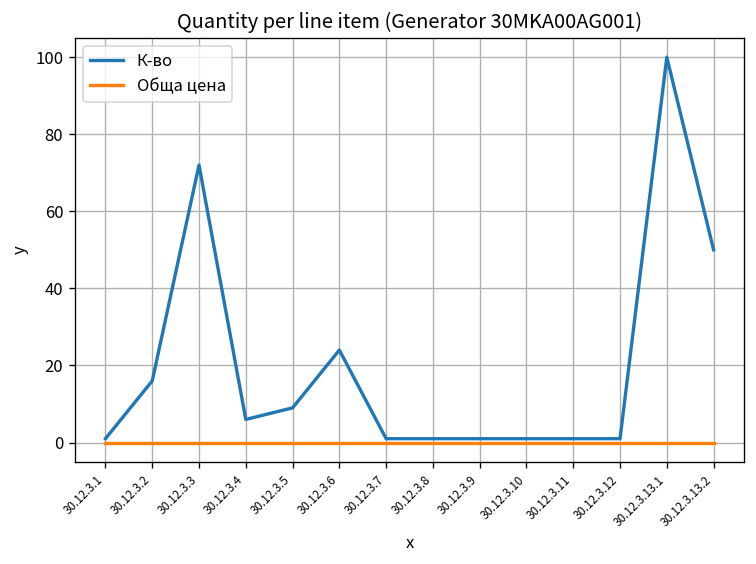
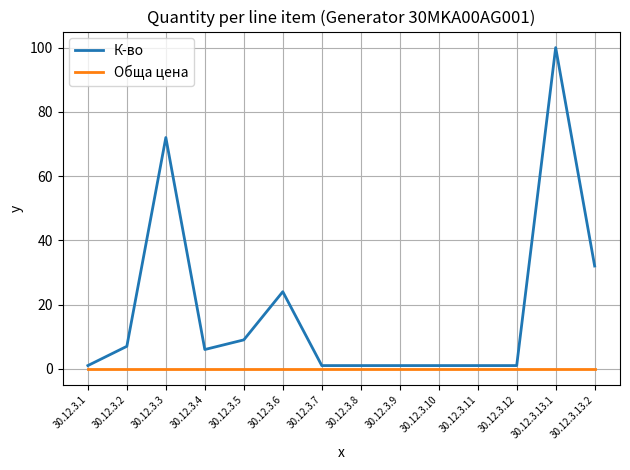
  {
    "К-во": {
      "30.12.3.1": 1,
-     "30.12.3.2": 16,
+     "30.12.3.2": 7,
      "30.12.3.3": 72,
      "30.12.3.4": 6,
      "30.12.3.5": 9,
      "30.12.3.6": 24,
      "30.12.3.7": 1,
      "30.12.3.8": 1,
      "30.12.3.9": 1,
      "30.12.3.10": 1,
      "30.12.3.11": 1,
      "30.12.3.12": 1,
      "30.12.3.13.1": 100,
-     "30.12.3.13.2": 50
+     "30.12.3.13.2": 32
    },
    "Обща цена": {
      "30.12.3.1": 0,
      "30.12.3.2": 0,
      "30.12.3.3": 0,
      "30.12.3.4": 0,
      "30.12.3.5": 0,
      "30.12.3.6": 0,
      "30.12.3.7": 0,
      "30.12.3.8": 0,
      "30.12.3.9": 0,
      "30.12.3.10": 0,
      "30.12.3.11": 0,
      "30.12.3.12": 0,
      "30.12.3.13.1": 0,
      "30.12.3.13.2": 0
    }
  }
